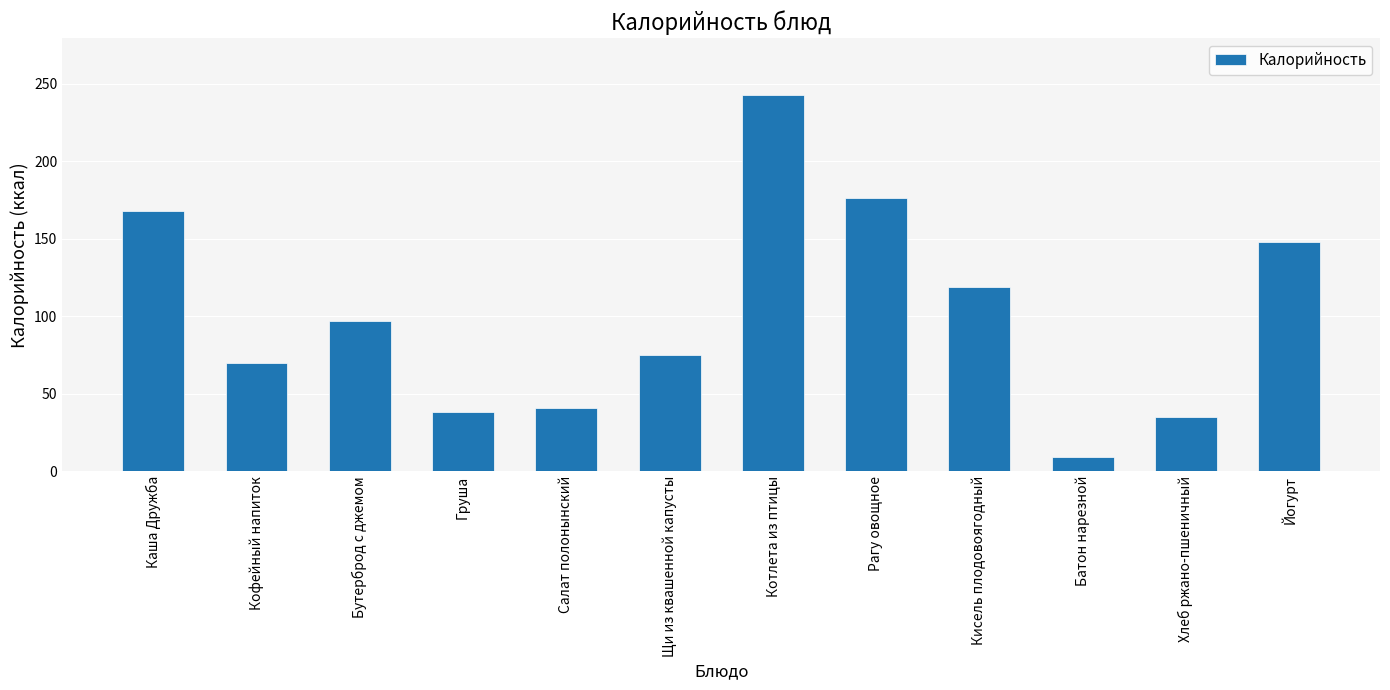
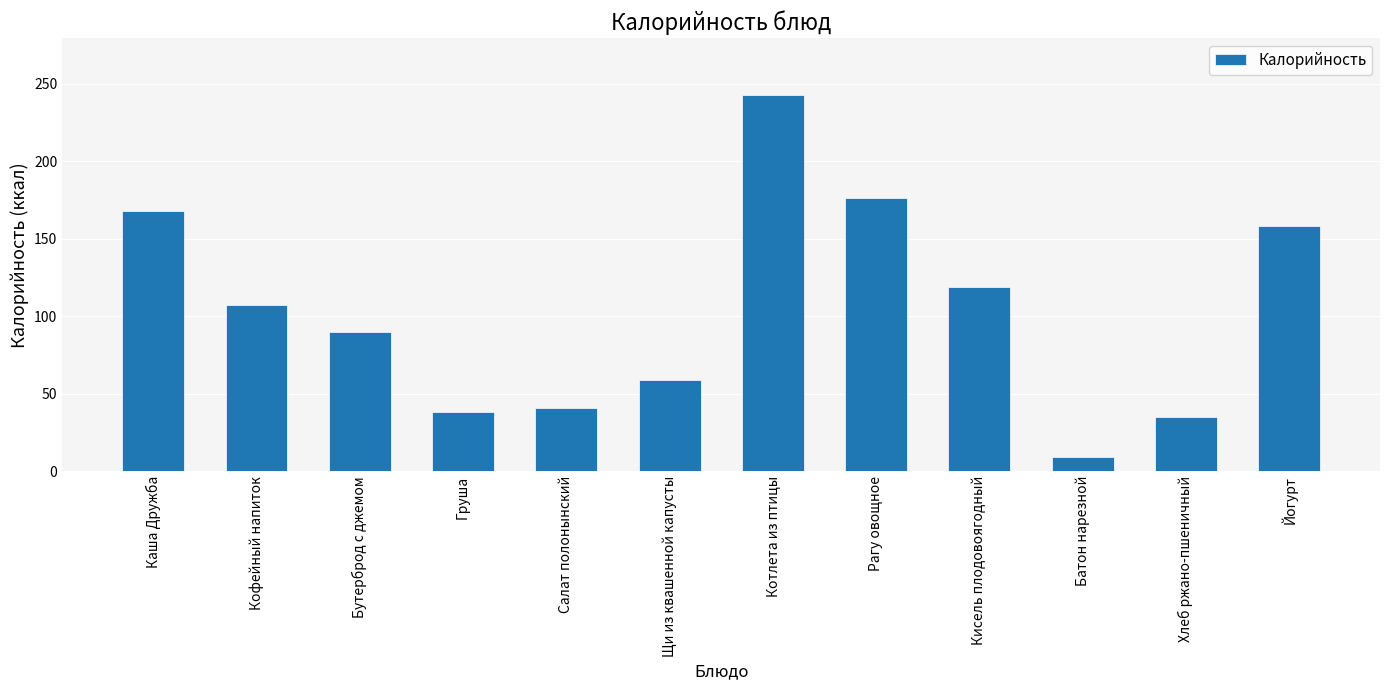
  {
    "Каша Дружба": 168,
-   "Кофейный напиток": 70,
-   "Бутерброд с джемом": 97,
+   "Кофейный напиток": 107,
+   "Бутерброд с джемом": 90,
    "Груша": 38,
    "Салат полонынский": 41,
-   "Щи из квашенной капусты": 75,
+   "Щи из квашенной капусты": 59,
    "Котлета из птицы": 243,
    "Рагу овощное": 176,
    "Кисель плодовоягодный": 119,
    "Батон нарезной": 9,
    "Хлеб ржано-пшеничный": 35,
-   "Йогурт": 148
+   "Йогурт": 158
  }
